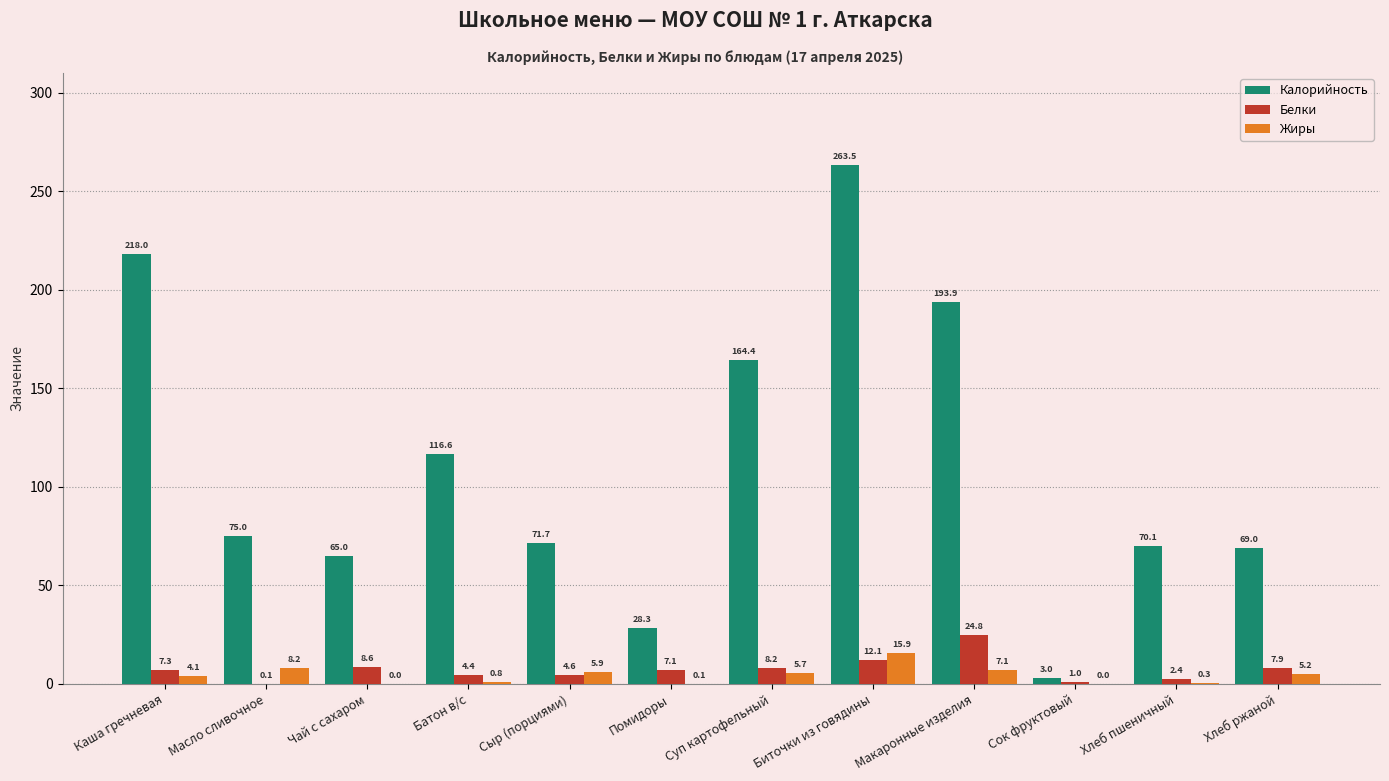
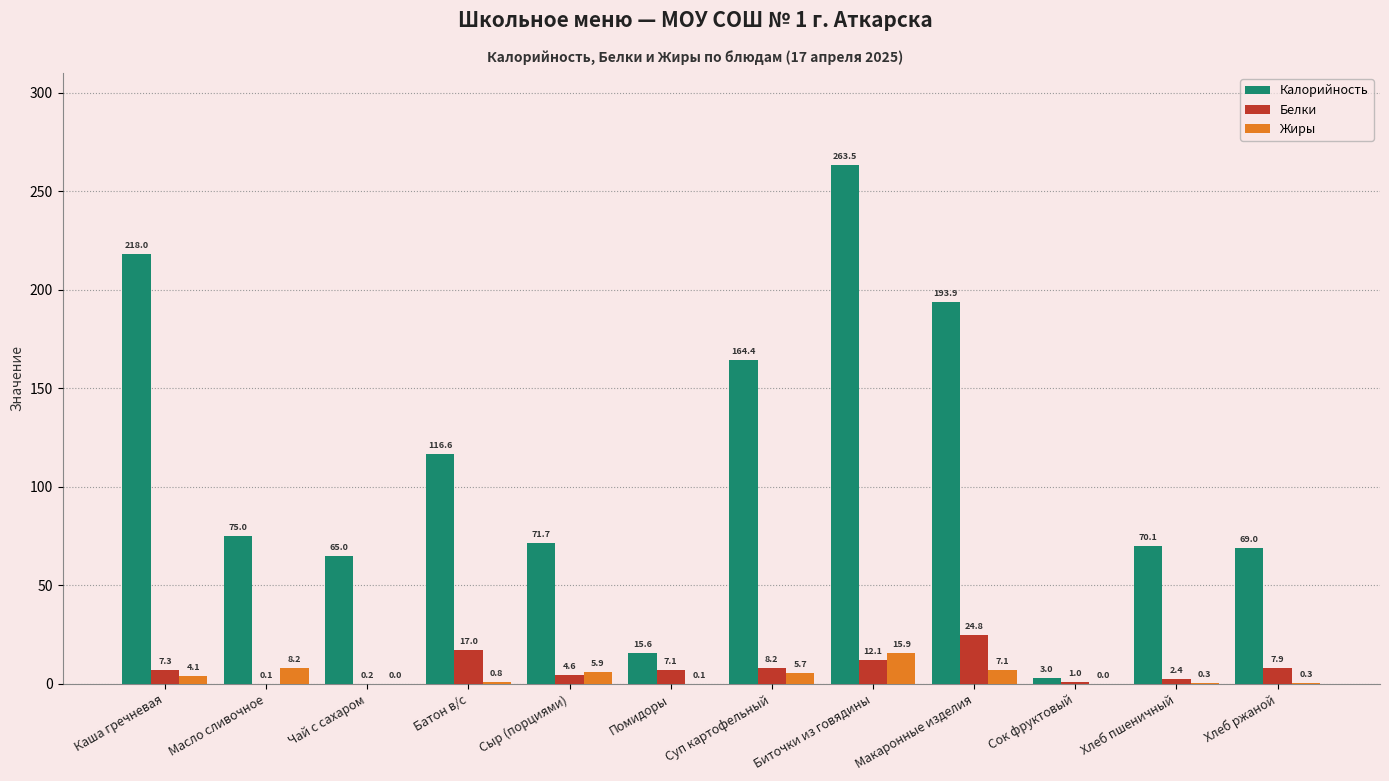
  {
    "Калорийность": {
      "Каша гречневая": 218.0,
      "Масло сливочное": 75.0,
      "Чай с сахаром": 65.0,
      "Батон в/с": 116.6,
      "Сыр (порциями)": 71.7,
-     "Помидоры": 28.3,
+     "Помидоры": 15.6,
      "Суп картофельный": 164.4,
      "Биточки из говядины": 263.5,
      "Макаронные изделия": 193.9,
      "Сок фруктовый": 3.0,
      "Хлеб пшеничный": 70.1,
      "Хлеб ржаной": 69.0
    },
    "Белки": {
      "Каша гречневая": 7.3,
      "Масло сливочное": 0.1,
-     "Чай с сахаром": 8.6,
-     "Батон в/с": 4.4,
+     "Чай с сахаром": 0.2,
+     "Батон в/с": 17.0,
      "Сыр (порциями)": 4.6,
      "Помидоры": 7.1,
      "Суп картофельный": 8.2,
      "Биточки из говядины": 12.1,
      "Макаронные изделия": 24.8,
      "Сок фруктовый": 1.0,
      "Хлеб пшеничный": 2.4,
      "Хлеб ржаной": 7.9
    },
    "Жиры": {
      "Каша гречневая": 4.1,
      "Масло сливочное": 8.2,
      "Чай с сахаром": 0.0,
      "Батон в/с": 0.8,
      "Сыр (порциями)": 5.9,
      "Помидоры": 0.1,
      "Суп картофельный": 5.7,
      "Биточки из говядины": 15.9,
      "Макаронные изделия": 7.1,
      "Сок фруктовый": 0.0,
      "Хлеб пшеничный": 0.3,
-     "Хлеб ржаной": 5.2
+     "Хлеб ржаной": 0.3
    }
  }
